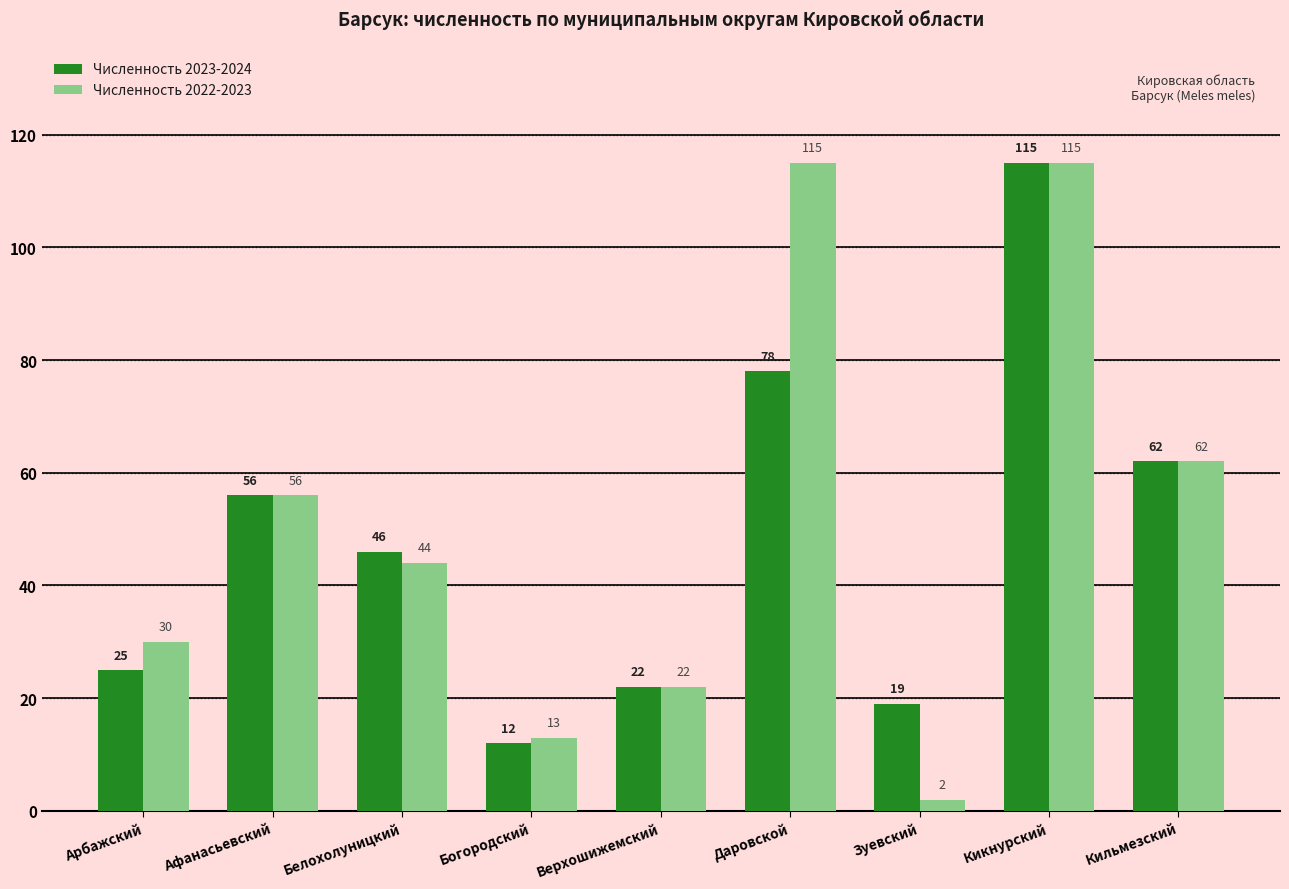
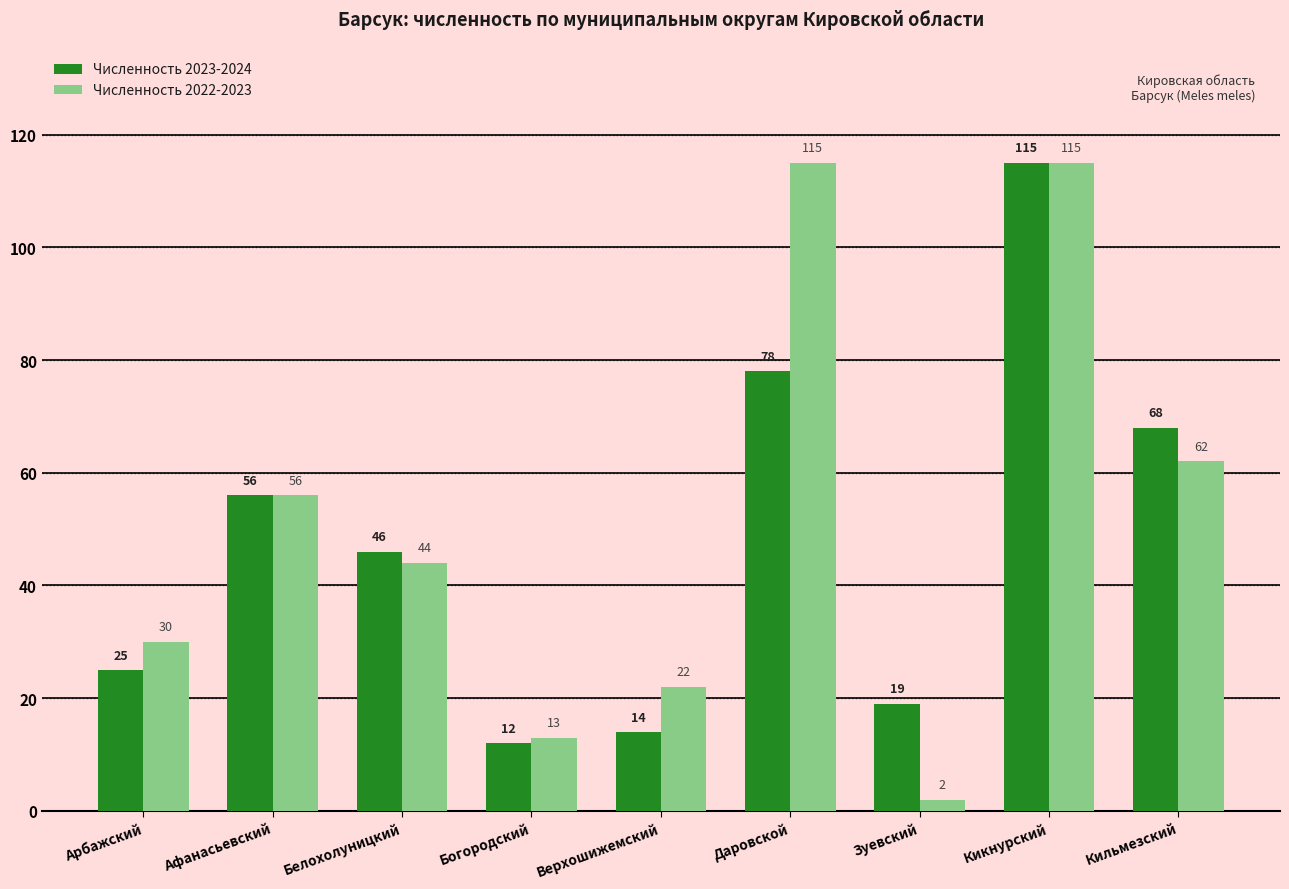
  {
    "Численность 2023-2024": {
      "Арбажский": 25,
      "Афанасьевский": 56,
      "Белохолуницкий": 46,
      "Богородский": 12,
-     "Верхошижемский": 22,
+     "Верхошижемский": 14,
      "Даровской": 78,
      "Зуевский": 19,
      "Кикнурский": 115,
-     "Кильмезский": 62
+     "Кильмезский": 68
    },
    "Численность 2022-2023": {
      "Арбажский": 30,
      "Афанасьевский": 56,
      "Белохолуницкий": 44,
      "Богородский": 13,
      "Верхошижемский": 22,
      "Даровской": 115,
      "Зуевский": 2,
      "Кикнурский": 115,
      "Кильмезский": 62
    }
  }
